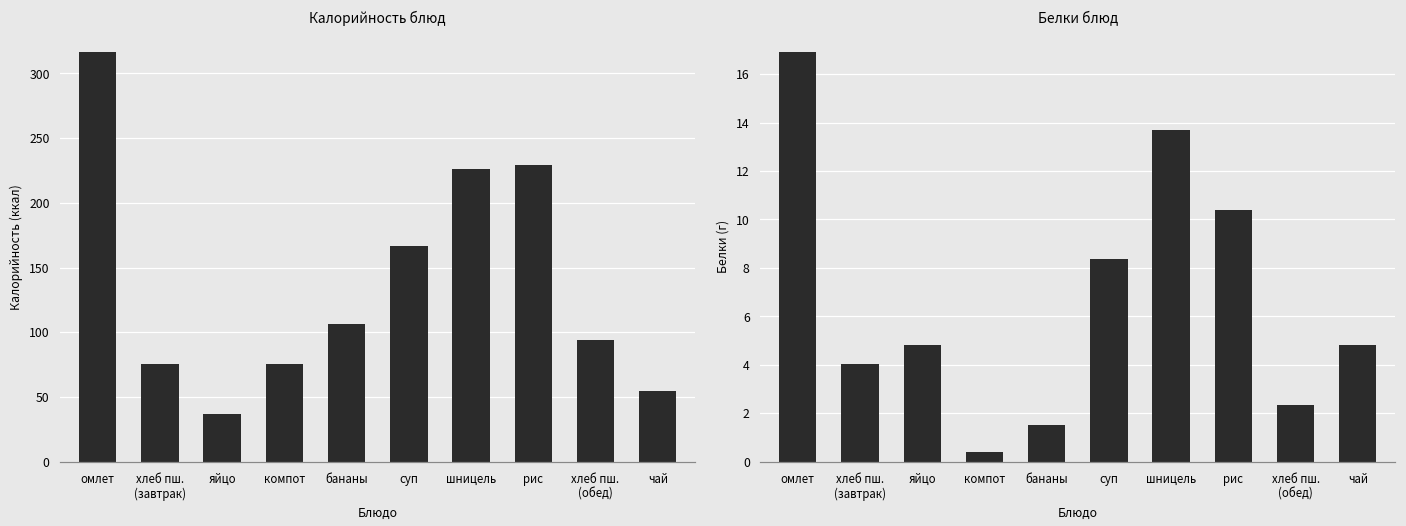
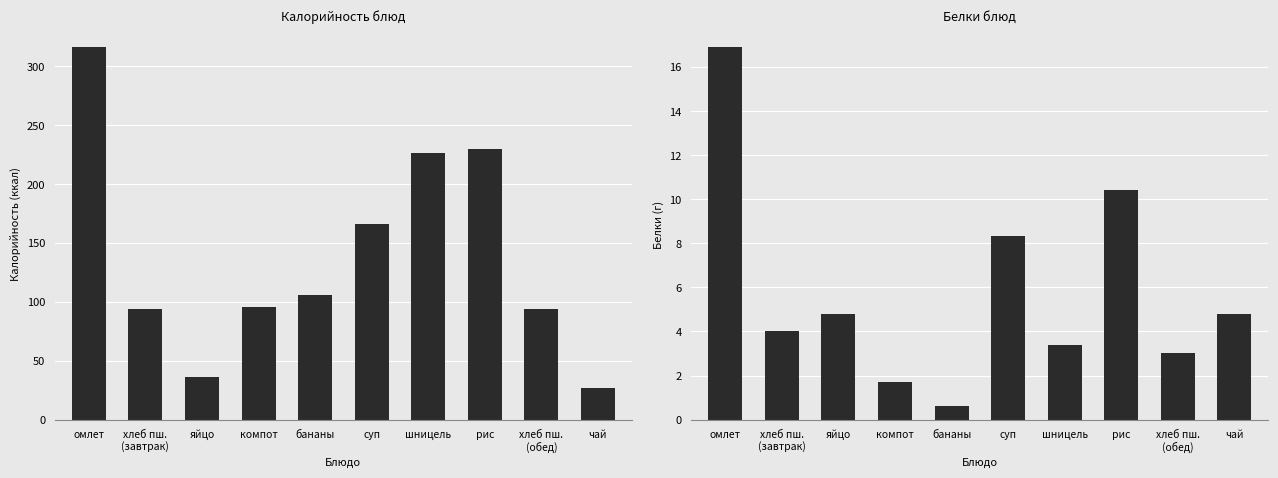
  {
    "Калорийность блюд": {
      "омлет": 316,
-     "хлеб пш. (завтрак)": 76,
+     "хлеб пш. (завтрак)": 94,
      "яйцо": 37,
-     "компот": 76,
+     "компот": 96,
      "бананы": 106,
      "суп": 166,
      "шницель": 226,
      "рис": 230,
      "хлеб пш. (обед)": 94,
-     "чай": 55
+     "чай": 27
    },
    "Белки блюд": {
      "омлет": 16.9,
      "хлеб пш. (завтрак)": 4.0,
      "яйцо": 4.8,
-     "компот": 0.4,
-     "бананы": 1.5,
+     "компот": 1.7,
+     "бананы": 0.6,
      "суп": 8.4,
-     "шницель": 13.7,
+     "шницель": 3.4,
      "рис": 10.4,
-     "хлеб пш. (обед)": 2.4,
+     "хлеб пш. (обед)": 3.0,
      "чай": 4.8
    }
  }
